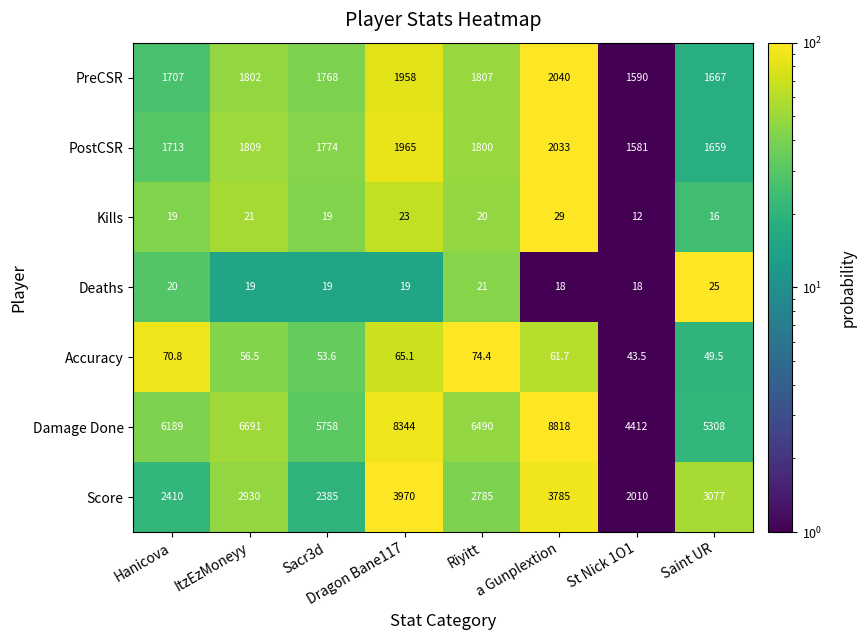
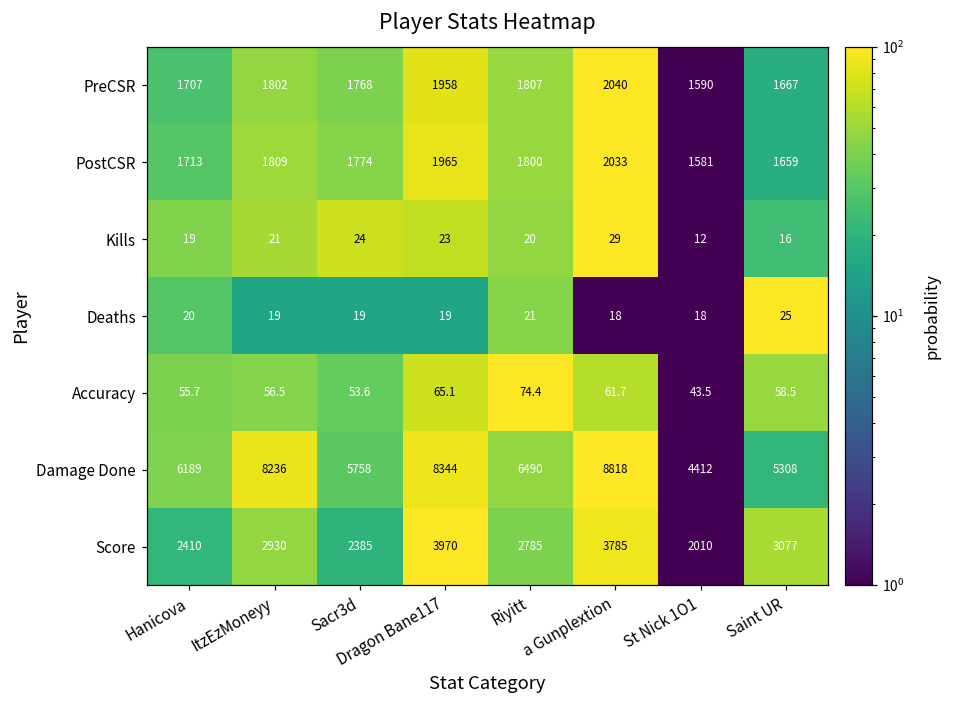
  {
    "PreCSR": {
      "Hanicova": 1707,
      "ItzEzMoneyy": 1802,
      "Sacr3d": 1768,
      "Dragon Bane117": 1958,
      "Riyitt": 1807,
      "a Gunplextion": 2040,
      "St Nick 1O1": 1590,
      "Saint UR": 1667
    },
    "PostCSR": {
      "Hanicova": 1713,
      "ItzEzMoneyy": 1809,
      "Sacr3d": 1774,
      "Dragon Bane117": 1965,
      "Riyitt": 1800,
      "a Gunplextion": 2033,
      "St Nick 1O1": 1581,
      "Saint UR": 1659
    },
    "Kills": {
      "Hanicova": 19,
      "ItzEzMoneyy": 21,
-     "Sacr3d": 19,
+     "Sacr3d": 24,
      "Dragon Bane117": 23,
      "Riyitt": 20,
      "a Gunplextion": 29,
      "St Nick 1O1": 12,
      "Saint UR": 16
    },
    "Deaths": {
      "Hanicova": 20,
      "ItzEzMoneyy": 19,
      "Sacr3d": 19,
      "Dragon Bane117": 19,
      "Riyitt": 21,
      "a Gunplextion": 18,
      "St Nick 1O1": 18,
      "Saint UR": 25
    },
    "Accuracy": {
-     "Hanicova": 70.8,
+     "Hanicova": 55.7,
      "ItzEzMoneyy": 56.5,
      "Sacr3d": 53.6,
      "Dragon Bane117": 65.1,
      "Riyitt": 74.4,
      "a Gunplextion": 61.7,
      "St Nick 1O1": 43.5,
-     "Saint UR": 49.5
+     "Saint UR": 58.5
    },
    "Damage Done": {
      "Hanicova": 6189,
-     "ItzEzMoneyy": 6691,
+     "ItzEzMoneyy": 8236,
      "Sacr3d": 5758,
      "Dragon Bane117": 8344,
      "Riyitt": 6490,
      "a Gunplextion": 8818,
      "St Nick 1O1": 4412,
      "Saint UR": 5308
    },
    "Score": {
      "Hanicova": 2410,
      "ItzEzMoneyy": 2930,
      "Sacr3d": 2385,
      "Dragon Bane117": 3970,
      "Riyitt": 2785,
      "a Gunplextion": 3785,
      "St Nick 1O1": 2010,
      "Saint UR": 3077
    }
  }
